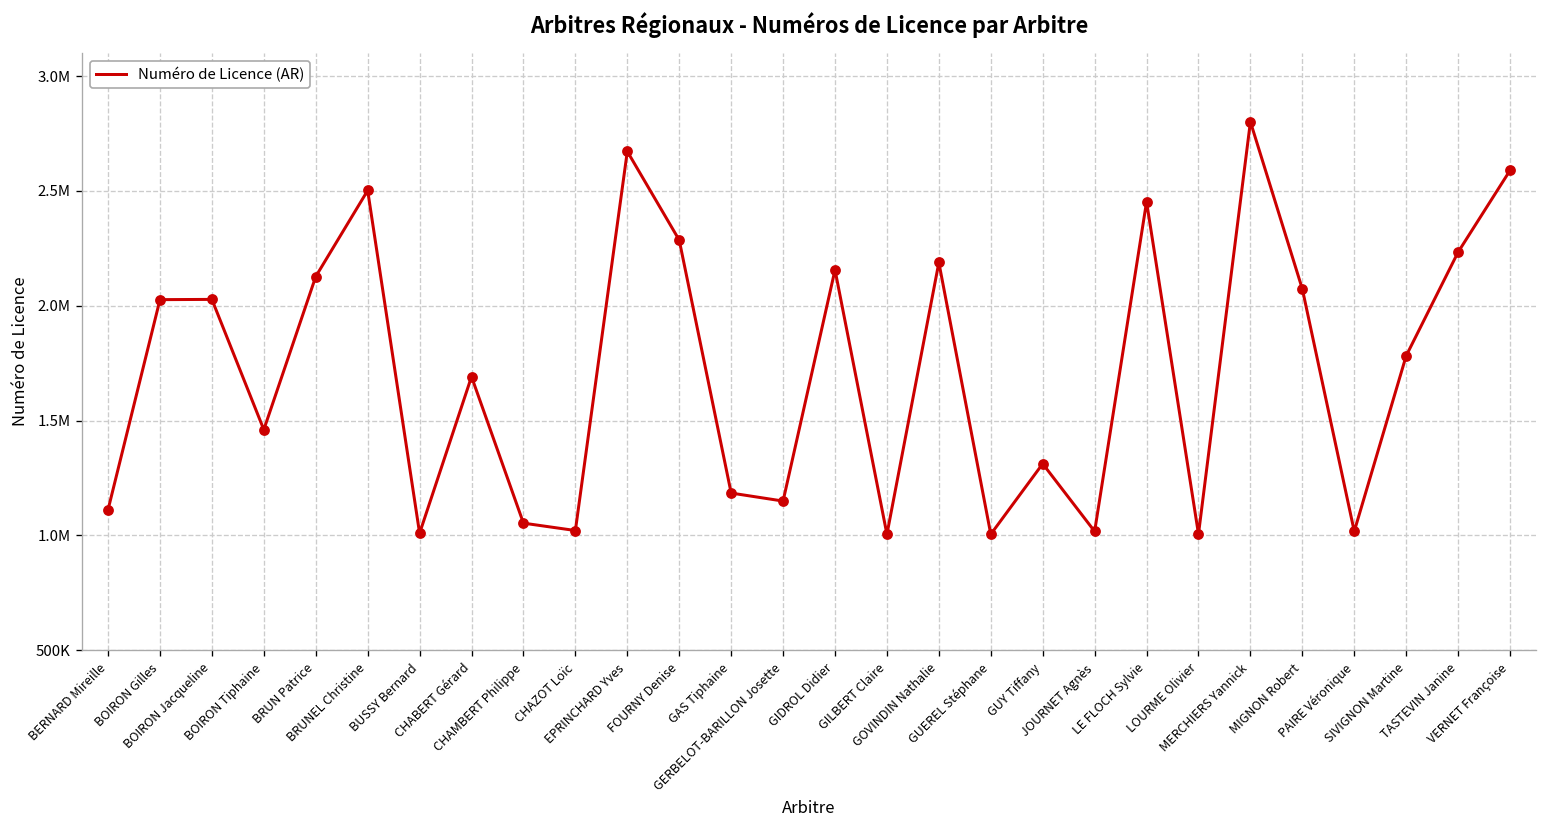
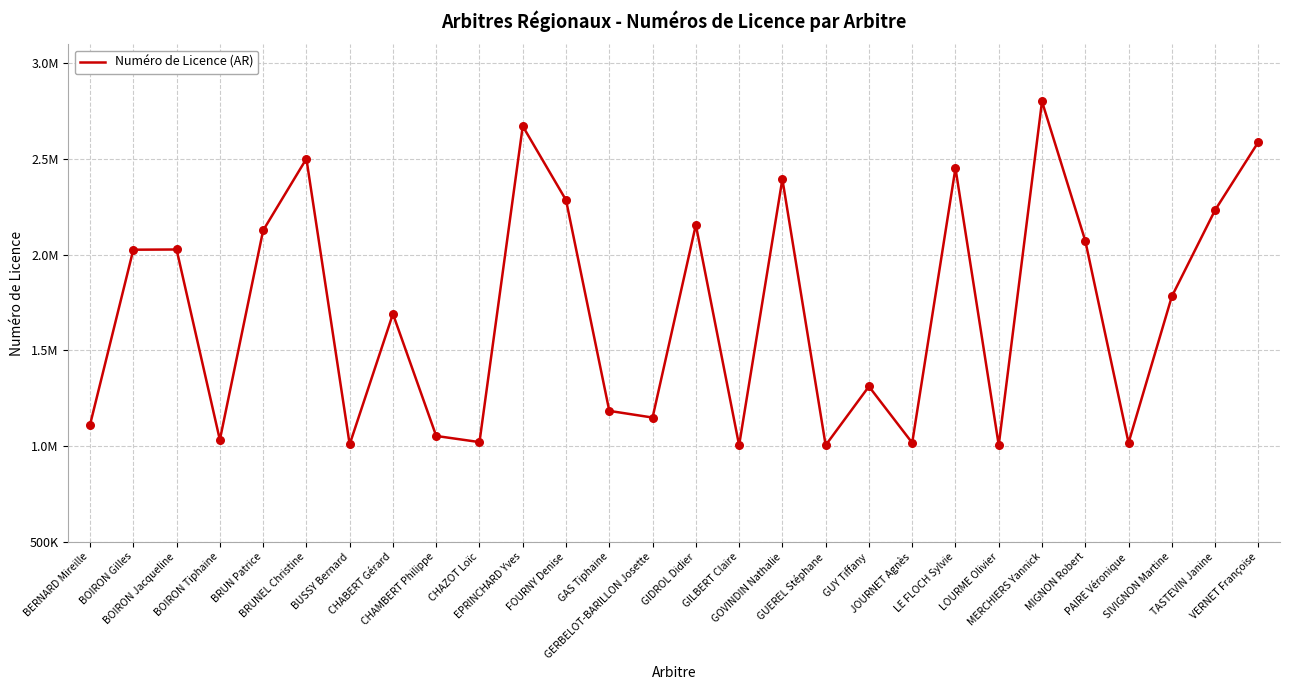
  {
    "BERNARD Mireille": 1110000,
    "BOIRON Gilles": 2030000,
    "BOIRON Jacqueline": 2030000,
-   "BOIRON Tiphaine": 1460000,
+   "BOIRON Tiphaine": 1030000,
    "BRUN Patrice": 2130000,
    "BRUNEL Christine": 2500000,
    "BUSSY Bernard": 1010000,
    "CHABERT Gérard": 1690000,
    "CHAMBERT Philippe": 1050000,
    "CHAZOT Loïc": 1020000,
    "EPRINCHARD Yves": 2670000,
    "FOURNY Denise": 2290000,
    "GAS Tiphaine": 1180000,
    "GERBELOT-BARILLON Josette": 1150000,
    "GIDROL Didier": 2160000,
    "GILBERT Claire": 1000000,
-   "GOVINDIN Nathalie": 2190000,
+   "GOVINDIN Nathalie": 2400000,
    "GUEREL Stéphane": 1000000,
    "GUY Tiffany": 1310000,
    "JOURNET Agnès": 1020000,
    "LE FLOCH Sylvie": 2450000,
    "LOURME Olivier": 1010000,
    "MERCHIERS Yannick": 2800000,
    "MIGNON Robert": 2070000,
    "PAIRE Véronique": 1020000,
    "SIVIGNON Martine": 1780000,
    "TASTEVIN Janine": 2230000,
    "VERNET Françoise": 2590000
  }
